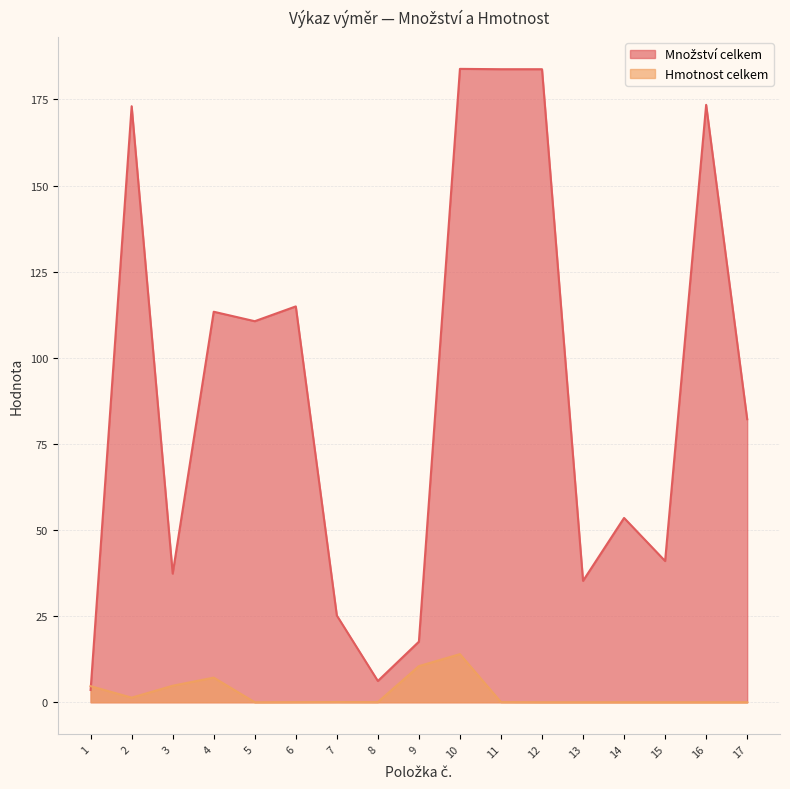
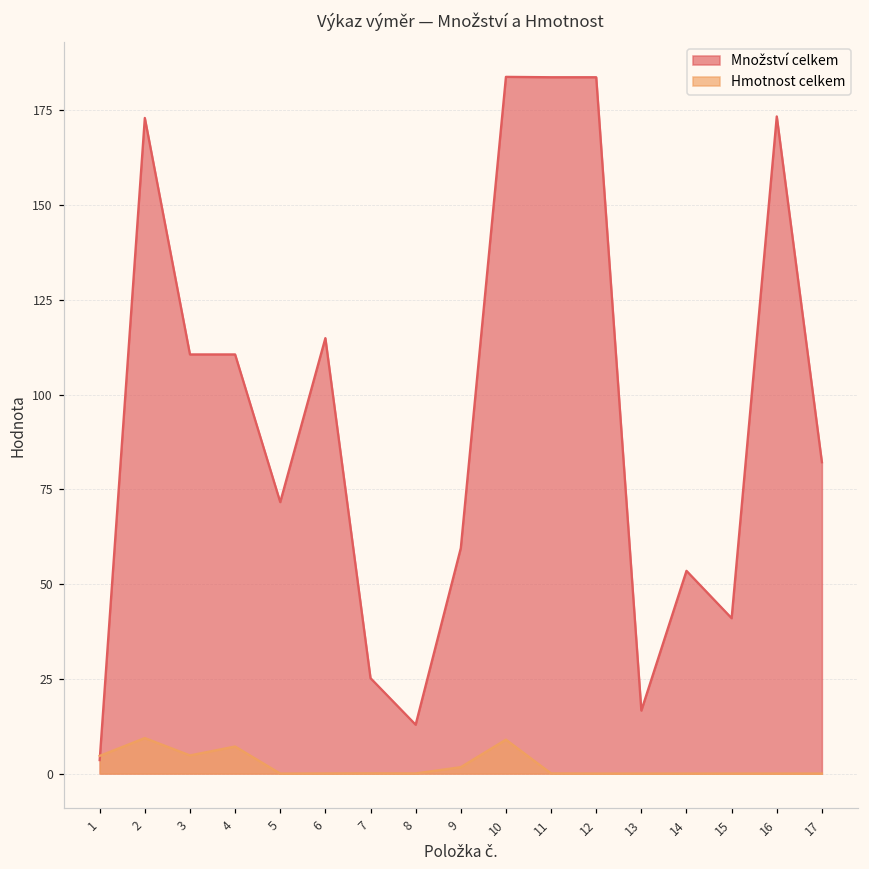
  {
    "Množství celkem": {
      "1": 4,
      "2": 173,
-     "3": 37,
-     "4": 113,
-     "5": 111,
+     "3": 111,
+     "4": 111,
+     "5": 72,
      "6": 115,
      "7": 25,
-     "8": 6,
-     "9": 18,
+     "8": 13,
+     "9": 59,
      "10": 184,
      "11": 184,
      "12": 184,
-     "13": 35,
+     "13": 17,
      "14": 54,
      "15": 41,
      "16": 173,
      "17": 82
    },
    "Hmotnost celkem": {
      "1": 5,
-     "2": 1,
+     "2": 9,
      "3": 5,
      "4": 7,
      "5": 0,
      "6": 0,
      "7": 0,
      "8": 0,
-     "9": 10,
-     "10": 14,
+     "9": 2,
+     "10": 9,
      "11": 0,
      "12": 0,
      "13": 0,
      "14": 0,
      "15": 0,
      "16": 0,
      "17": 0
    }
  }
